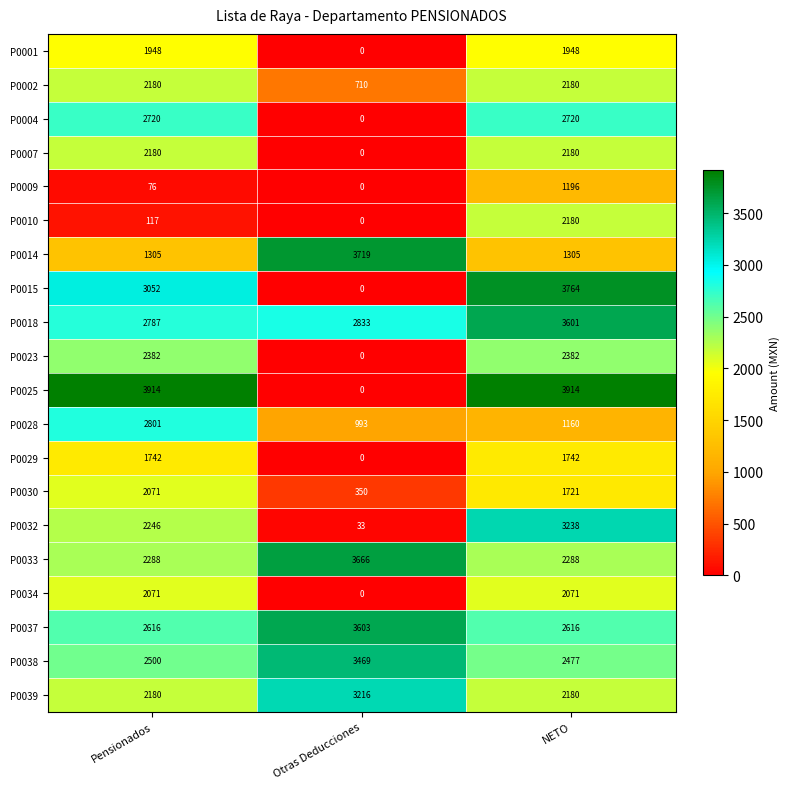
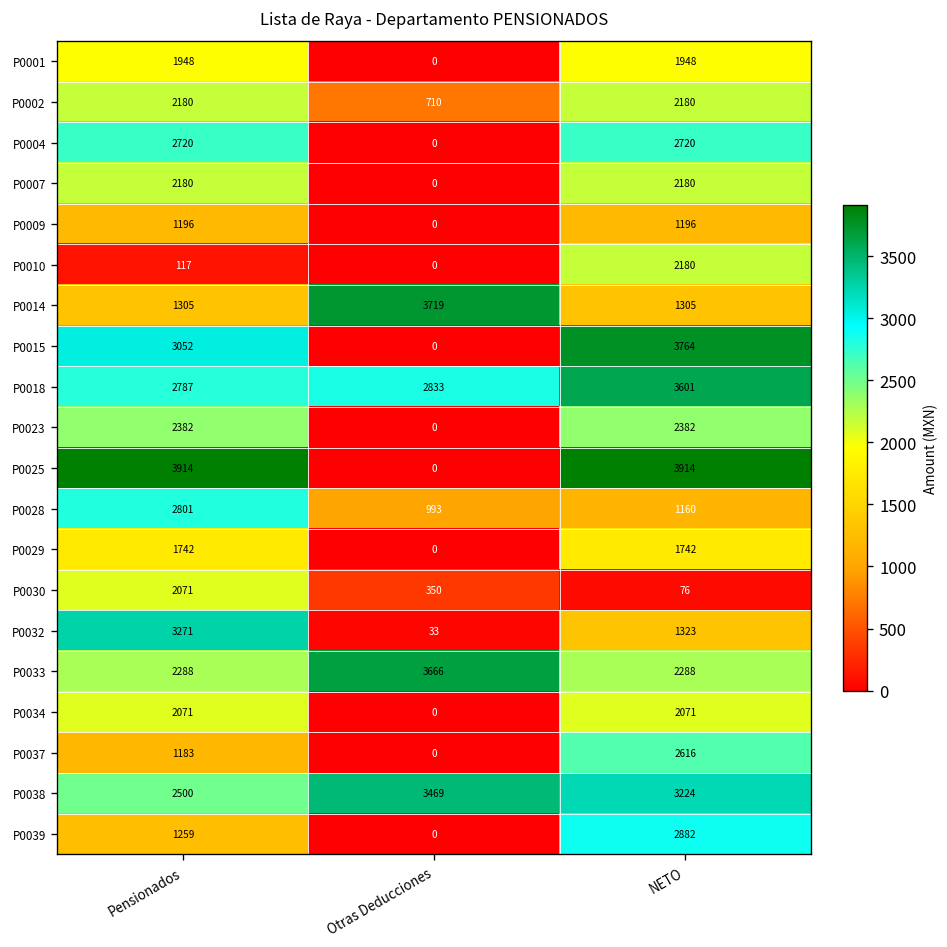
  {
    "P0001": {
      "Pensionados": 1948,
      "Otras Deducciones": 0,
      "NETO": 1948
    },
    "P0002": {
      "Pensionados": 2180,
      "Otras Deducciones": 710,
      "NETO": 2180
    },
    "P0004": {
      "Pensionados": 2720,
      "Otras Deducciones": 0,
      "NETO": 2720
    },
    "P0007": {
      "Pensionados": 2180,
      "Otras Deducciones": 0,
      "NETO": 2180
    },
    "P0009": {
-     "Pensionados": 76,
+     "Pensionados": 1196,
      "Otras Deducciones": 0,
      "NETO": 1196
    },
    "P0010": {
      "Pensionados": 117,
      "Otras Deducciones": 0,
      "NETO": 2180
    },
    "P0014": {
      "Pensionados": 1305,
      "Otras Deducciones": 3719,
      "NETO": 1305
    },
    "P0015": {
      "Pensionados": 3052,
      "Otras Deducciones": 0,
      "NETO": 3764
    },
    "P0018": {
      "Pensionados": 2787,
      "Otras Deducciones": 2833,
      "NETO": 3601
    },
    "P0023": {
      "Pensionados": 2382,
      "Otras Deducciones": 0,
      "NETO": 2382
    },
    "P0025": {
      "Pensionados": 3914,
      "Otras Deducciones": 0,
      "NETO": 3914
    },
    "P0028": {
      "Pensionados": 2801,
      "Otras Deducciones": 993,
      "NETO": 1160
    },
    "P0029": {
      "Pensionados": 1742,
      "Otras Deducciones": 0,
      "NETO": 1742
    },
    "P0030": {
      "Pensionados": 2071,
      "Otras Deducciones": 350,
-     "NETO": 1721
+     "NETO": 76
    },
    "P0032": {
-     "Pensionados": 2246,
+     "Pensionados": 3271,
      "Otras Deducciones": 33,
-     "NETO": 3238
+     "NETO": 1323
    },
    "P0033": {
      "Pensionados": 2288,
      "Otras Deducciones": 3666,
      "NETO": 2288
    },
    "P0034": {
      "Pensionados": 2071,
      "Otras Deducciones": 0,
      "NETO": 2071
    },
    "P0037": {
-     "Pensionados": 2616,
-     "Otras Deducciones": 3603,
+     "Pensionados": 1183,
+     "Otras Deducciones": 0,
      "NETO": 2616
    },
    "P0038": {
      "Pensionados": 2500,
      "Otras Deducciones": 3469,
-     "NETO": 2477
+     "NETO": 3224
    },
    "P0039": {
-     "Pensionados": 2180,
-     "Otras Deducciones": 3216,
-     "NETO": 2180
+     "Pensionados": 1259,
+     "Otras Deducciones": 0,
+     "NETO": 2882
    }
  }
